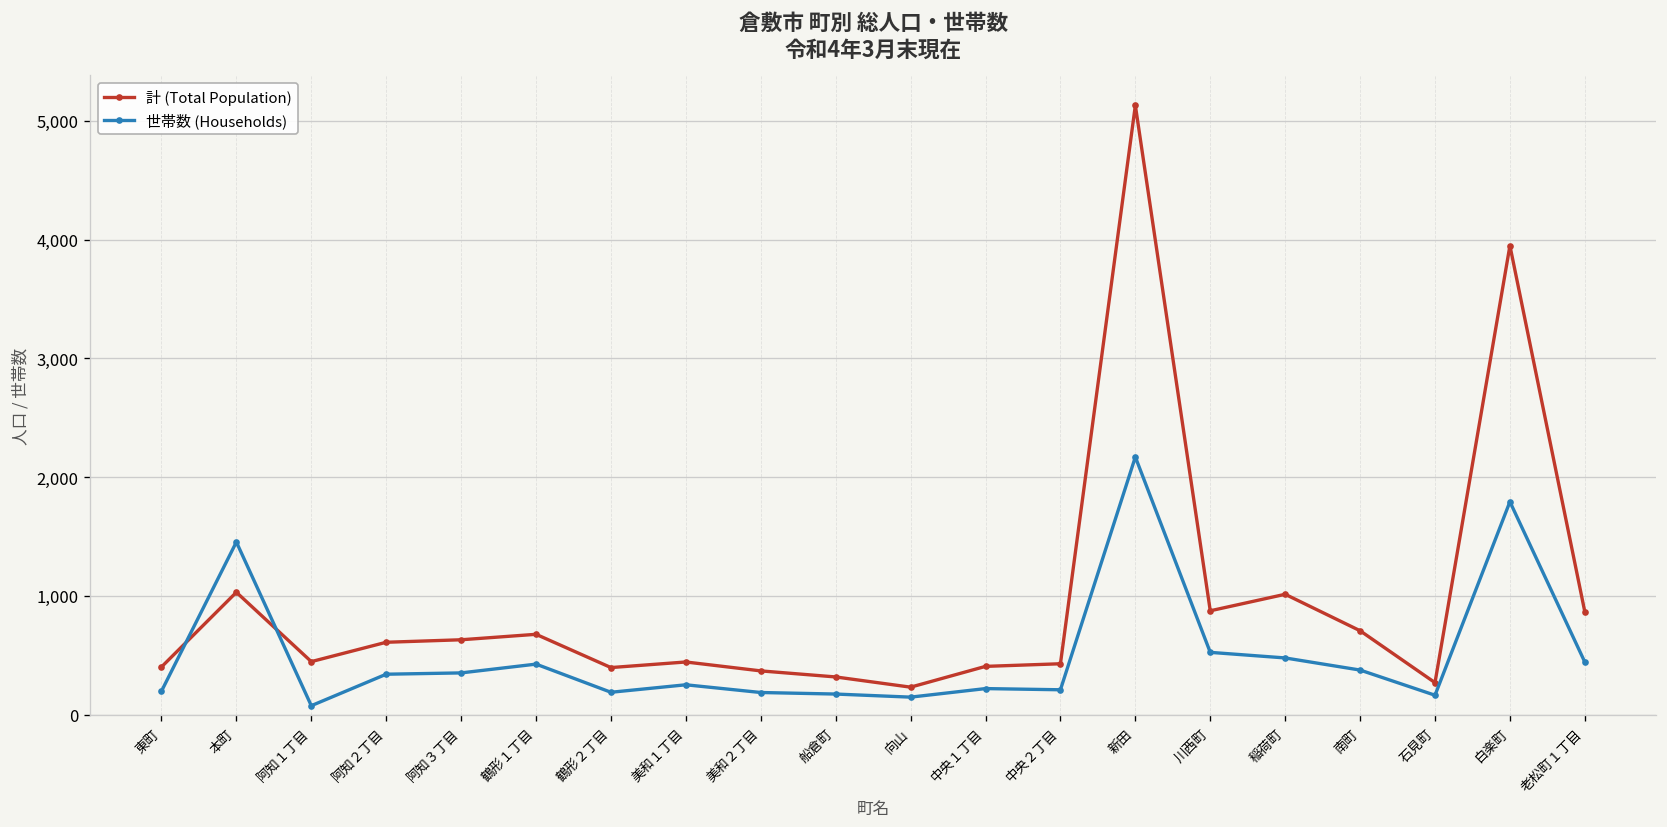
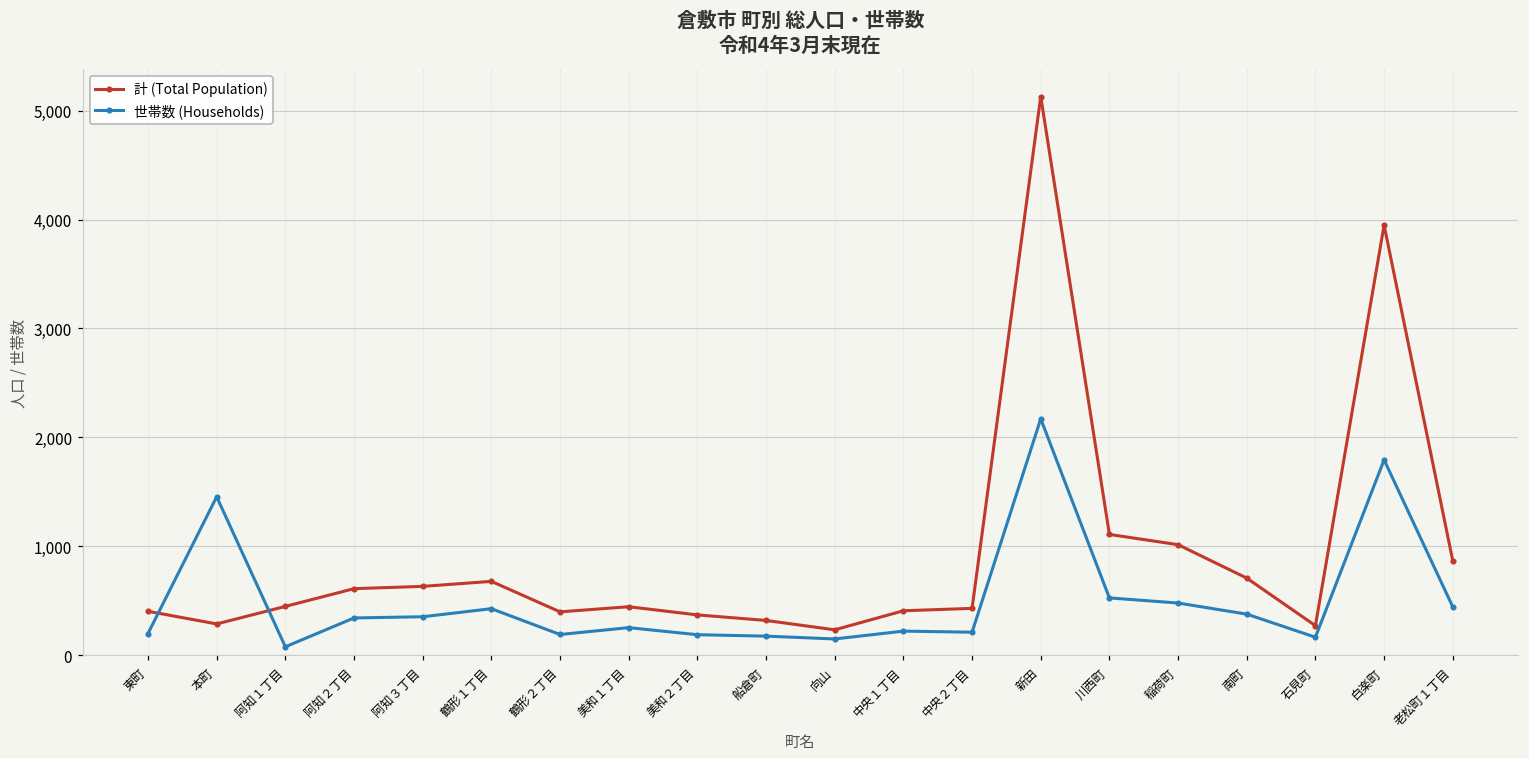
  {
    "計 (Total Population)": {
      "東町": "400",
-     "本町": "1,000",
+     "本町": "300",
      "阿知１丁目": "400",
      "阿知２丁目": "600",
      "阿知３丁目": "600",
      "鶴形１丁目": "700",
      "鶴形２丁目": "400",
      "美和１丁目": "400",
      "美和２丁目": "400",
      "船倉町": "300",
      "向山": "200",
      "中央１丁目": "400",
      "中央２丁目": "400",
      "新田": "5,100",
-     "川西町": "900",
+     "川西町": "1,100",
      "稲荷町": "1,000",
      "南町": "700",
      "石見町": "300",
      "白楽町": "3,900",
      "老松町１丁目": "900"
    },
    "世帯数 (Households)": {
      "東町": "200",
      "本町": "1,500",
      "阿知１丁目": "100",
      "阿知２丁目": "300",
      "阿知３丁目": "400",
      "鶴形１丁目": "400",
      "鶴形２丁目": "200",
      "美和１丁目": "300",
      "美和２丁目": "200",
      "船倉町": "200",
      "向山": "100",
      "中央１丁目": "200",
      "中央２丁目": "200",
      "新田": "2,200",
      "川西町": "500",
      "稲荷町": "500",
      "南町": "400",
      "石見町": "200",
      "白楽町": "1,800",
      "老松町１丁目": "400"
    }
  }
